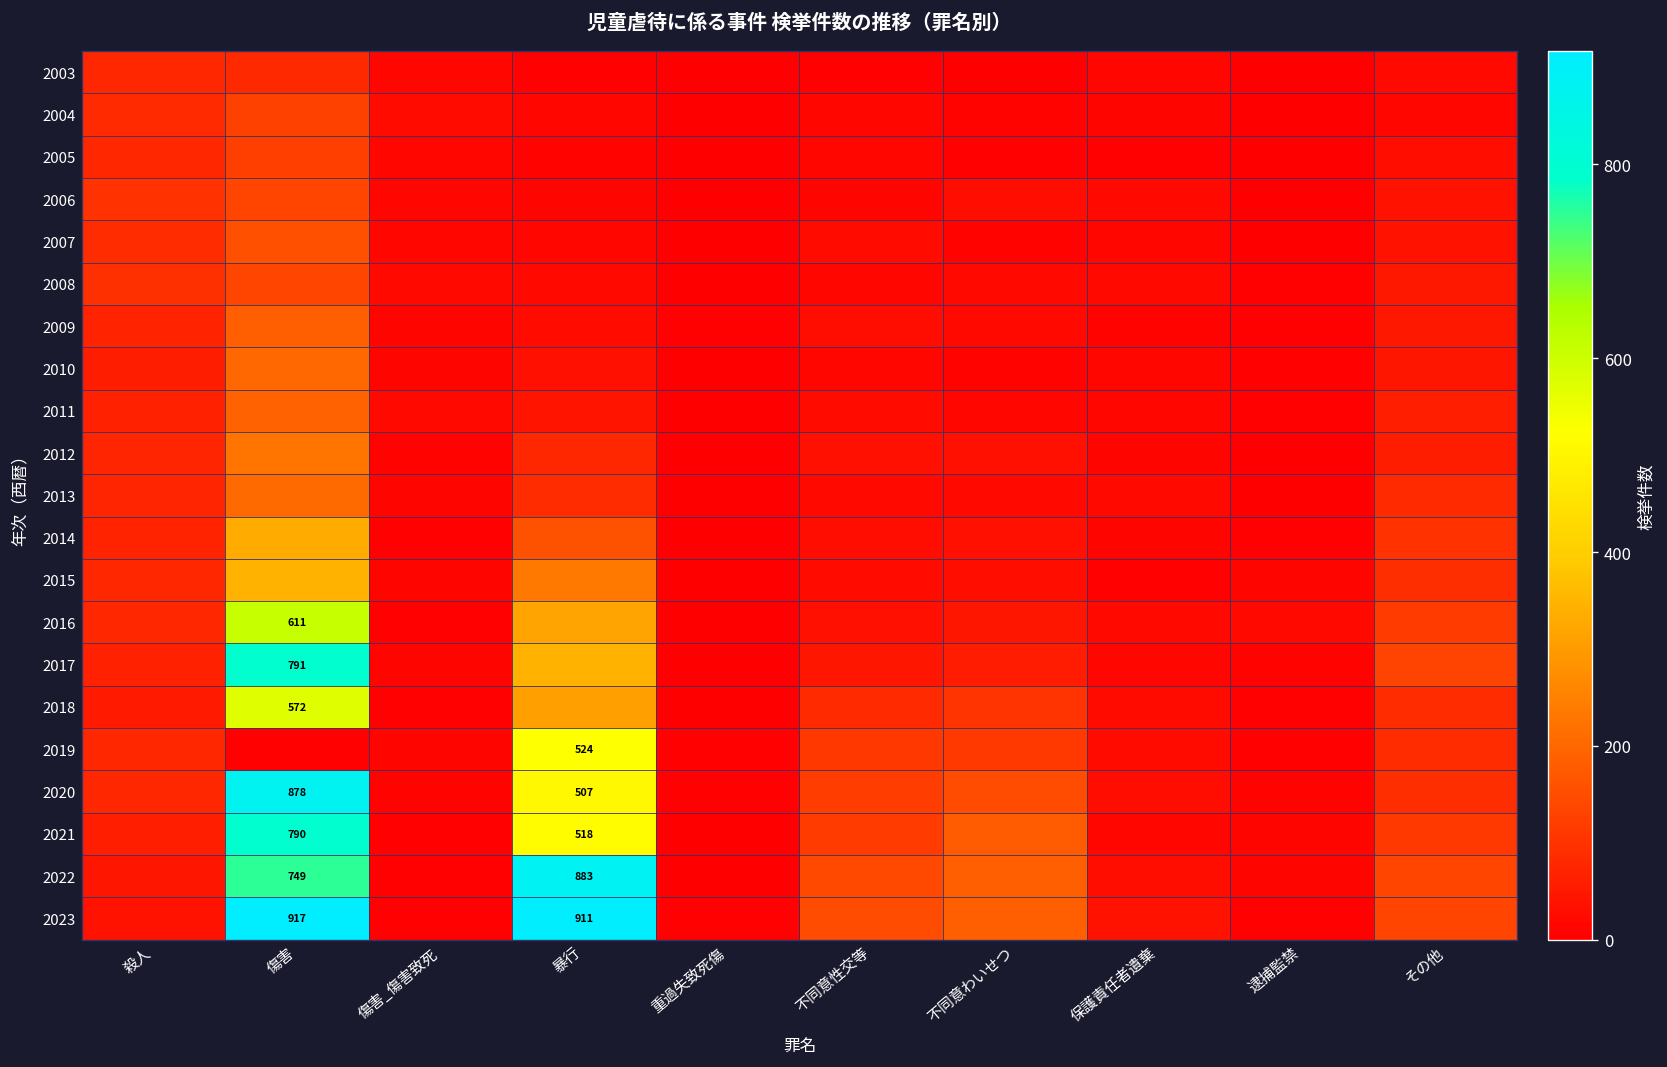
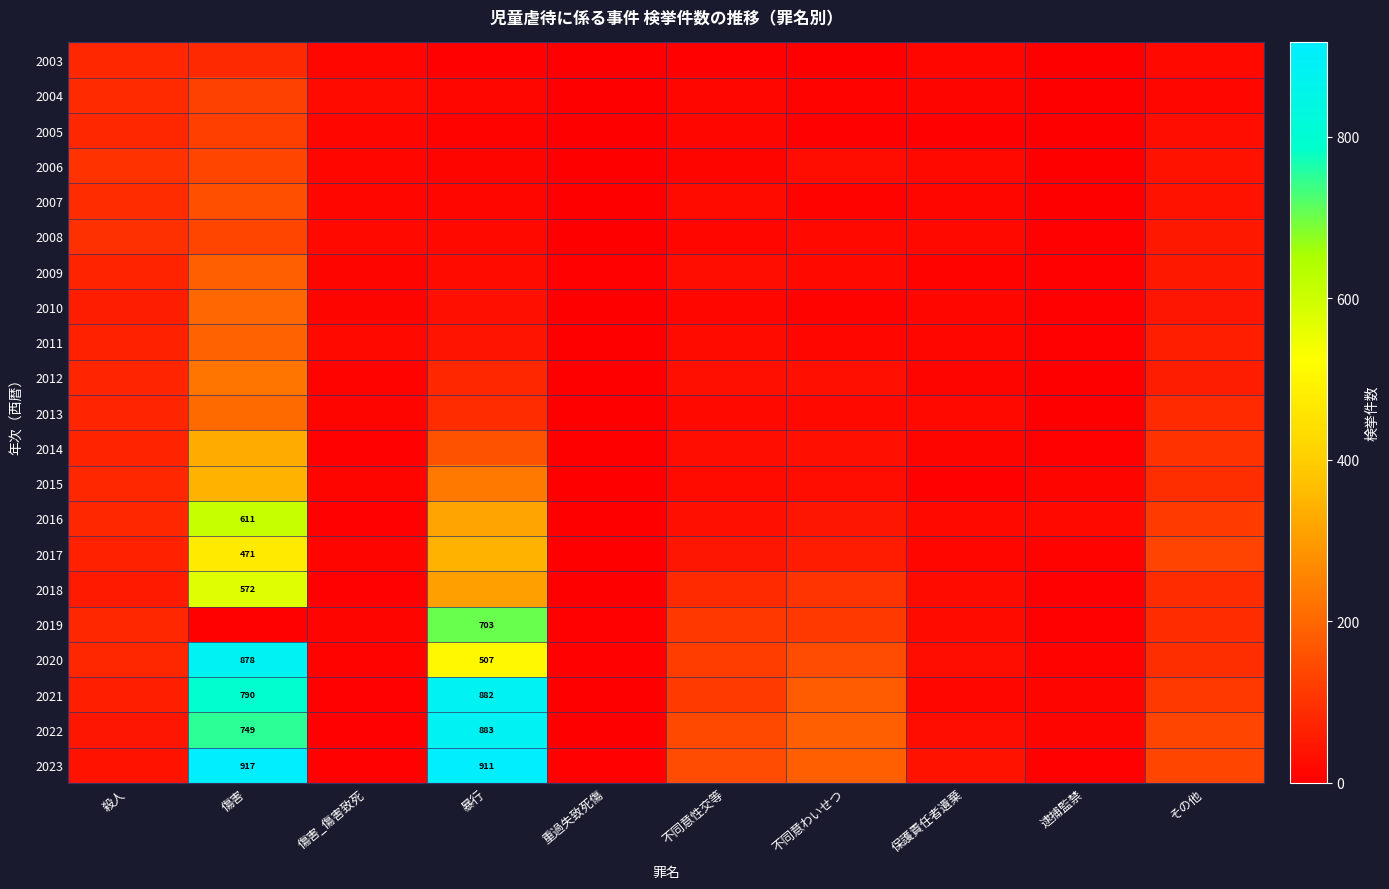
  {
    "2016": {
      "傷害": 611
    },
    "2017": {
-     "傷害": 791
+     "傷害": 471
    },
    "2018": {
      "傷害": 572
    },
    "2019": {
-     "暴行": 524
+     "暴行": 703
    },
    "2020": {
      "傷害": 878,
      "暴行": 507
    },
    "2021": {
      "傷害": 790,
-     "暴行": 518
+     "暴行": 882
    },
    "2022": {
      "傷害": 749,
      "暴行": 883
    },
    "2023": {
      "傷害": 917,
      "暴行": 911
    }
  }
